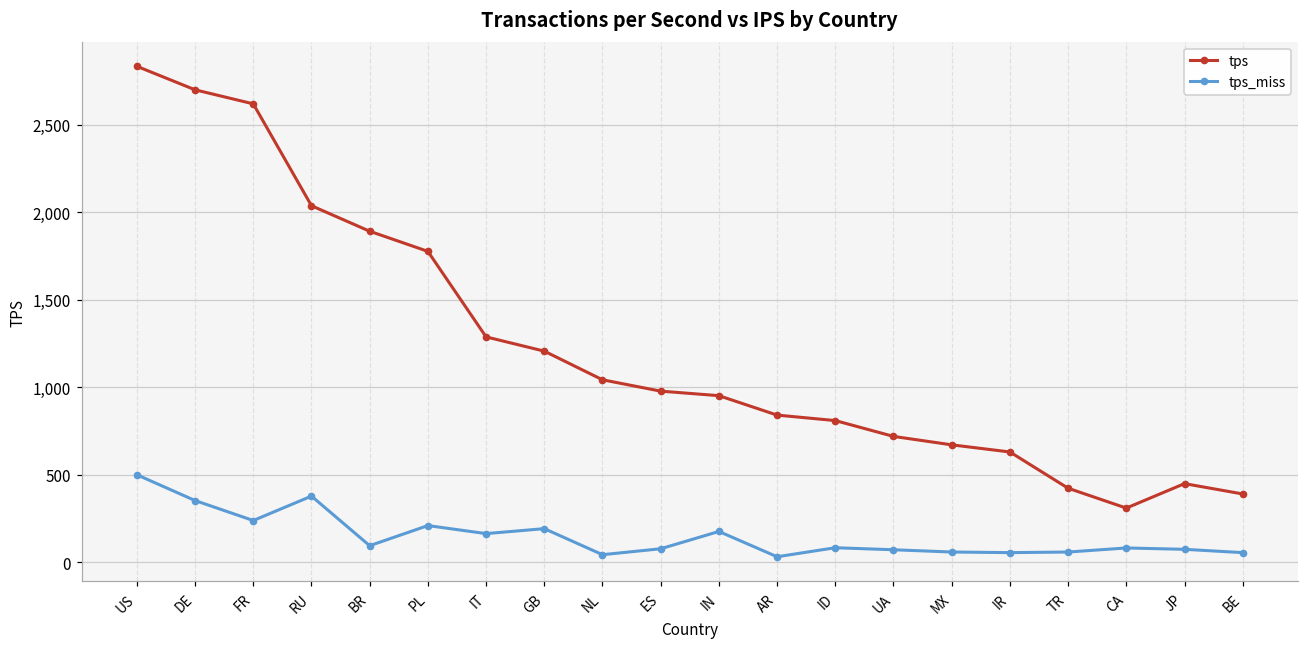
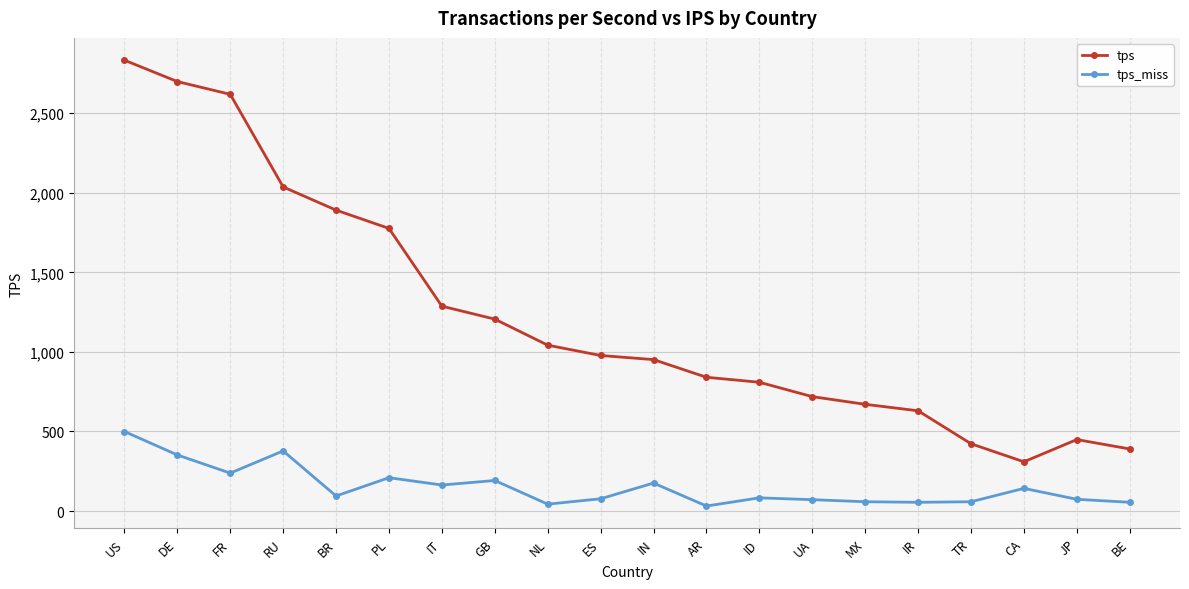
  {
    "tps": {
      "US": "2,830",
      "DE": "2,700",
      "FR": "2,620",
      "RU": "2,040",
      "BR": "1,890",
      "PL": "1,780",
      "IT": "1,290",
      "GB": "1,210",
      "NL": "1,040",
      "ES": "980",
      "IN": "950",
      "AR": "840",
      "ID": "810",
      "UA": "720",
      "MX": "670",
      "IR": "630",
      "TR": "420",
      "CA": "310",
      "JP": "450",
      "BE": "390"
    },
    "tps_miss": {
      "US": "500",
      "DE": "350",
      "FR": "240",
      "RU": "380",
      "BR": "90",
      "PL": "210",
      "IT": "160",
      "GB": "190",
      "NL": "40",
      "ES": "80",
      "IN": "180",
      "AR": "30",
      "ID": "80",
      "UA": "70",
      "MX": "60",
      "IR": "50",
      "TR": "60",
-     "CA": "80",
+     "CA": "140",
      "JP": "70",
      "BE": "50"
    }
  }
